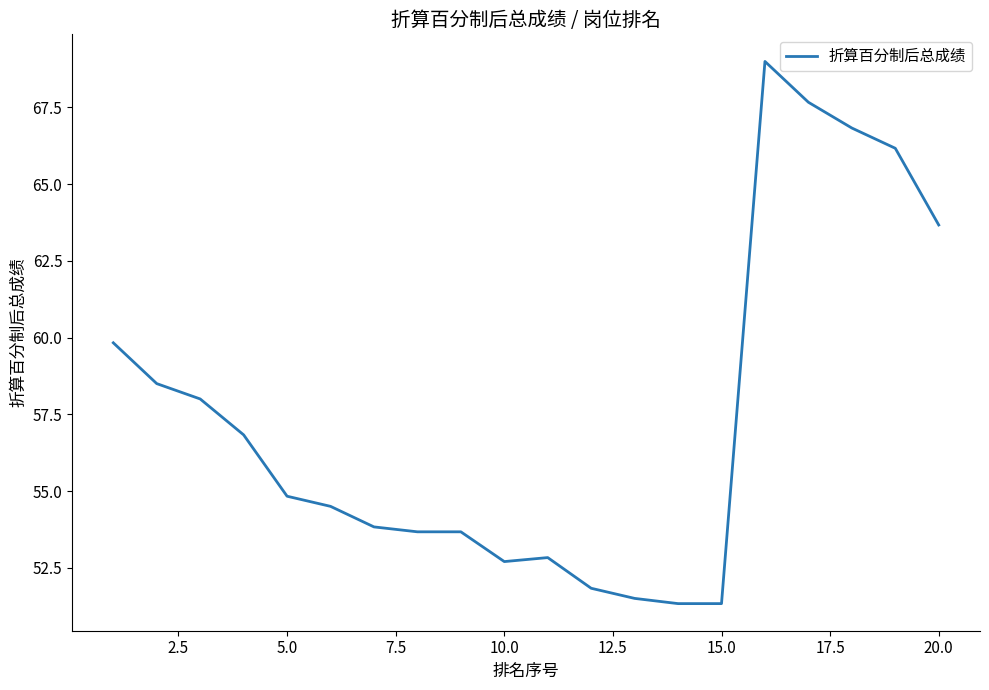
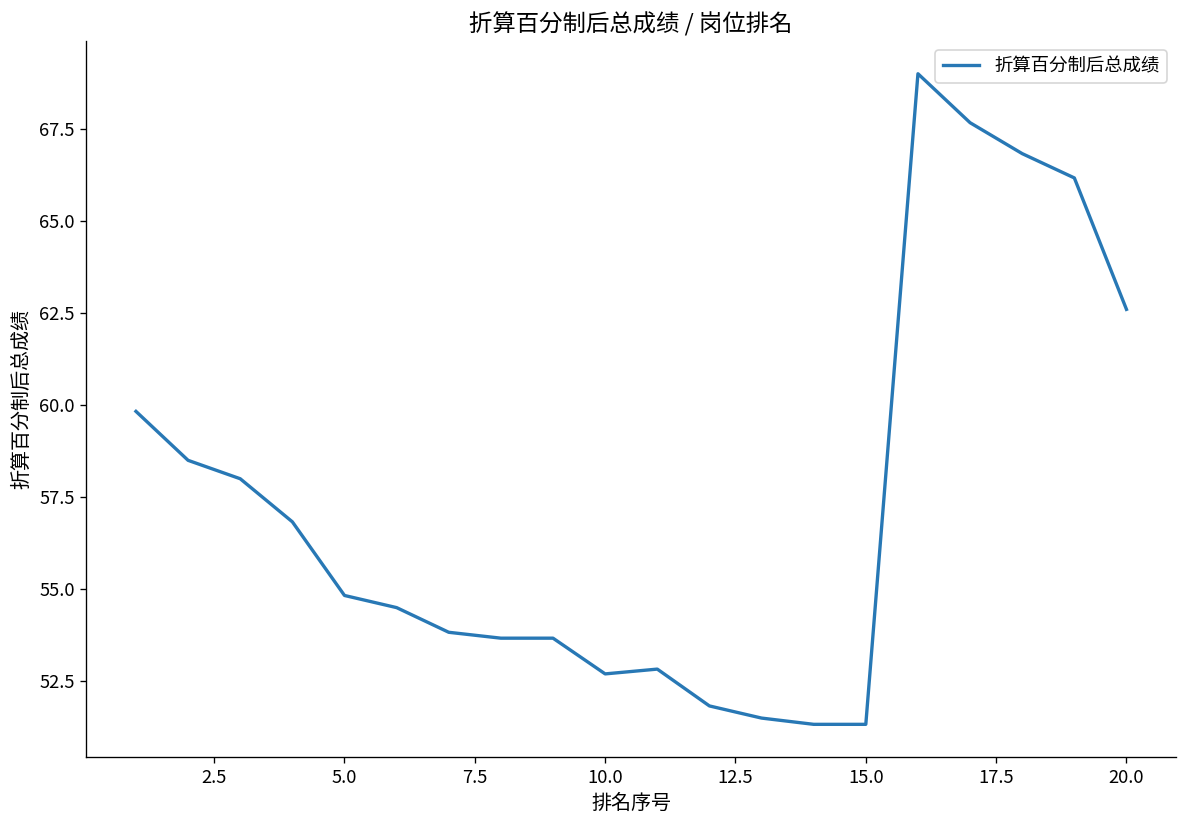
  {
    "5.0": 54.8,
    "10.0": 52.7,
    "15.0": 51.3,
-   "20.0": 63.7
+   "20.0": 62.6
  }
